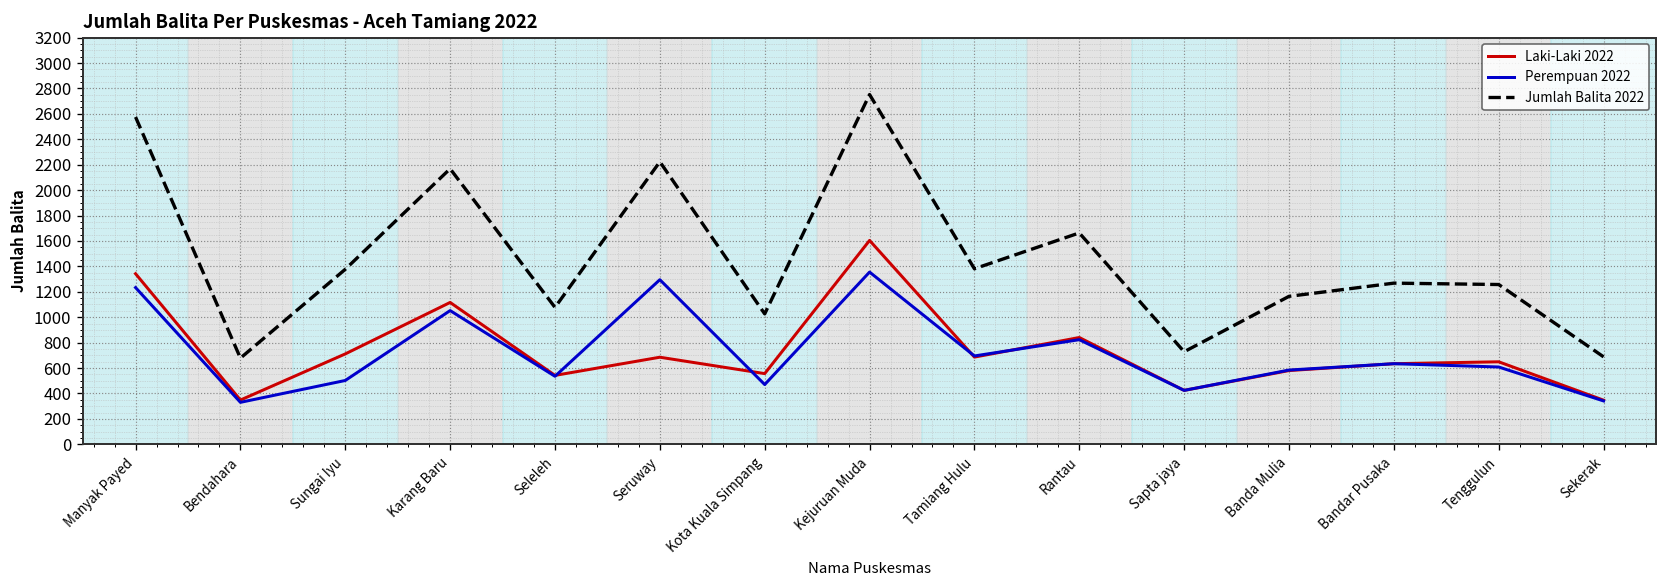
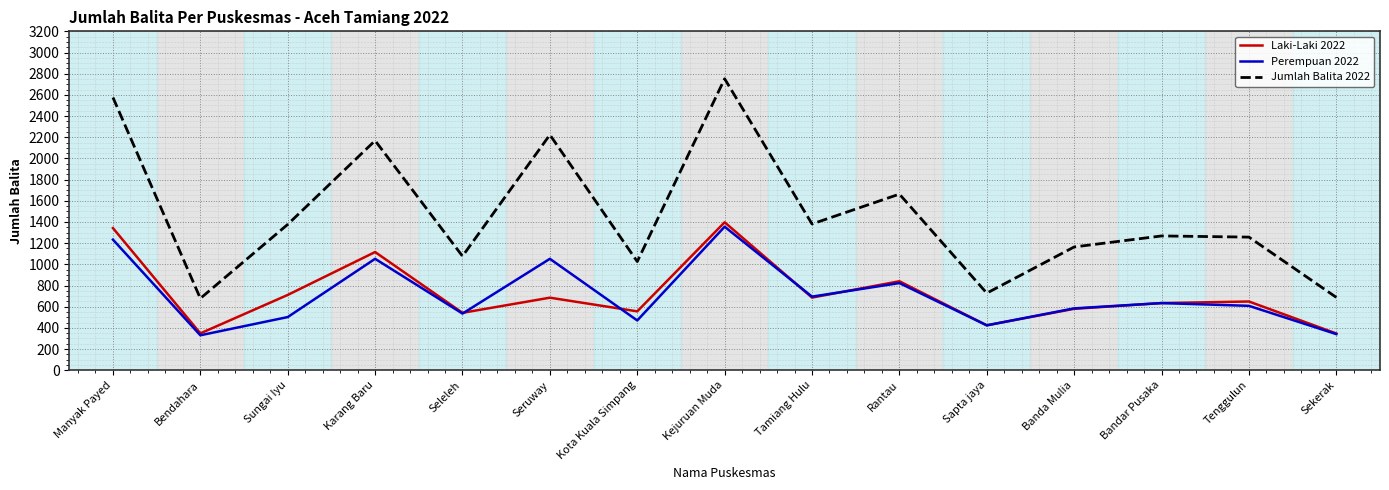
  {
    "Laki-Laki 2022": {
      "Manyak Payed": 1340,
      "Sungai Iyu": 710,
      "Karang Baru": 1120,
      "Seruway": 690,
      "Kota Kuala Simpang": 560,
-     "Kejuruan Muda": 1600,
+     "Kejuruan Muda": 1400,
      "Tenggulun": 650
    },
    "Perempuan 2022": {
      "Manyak Payed": 1230,
      "Sungai Iyu": 500,
      "Karang Baru": 1050,
-     "Seruway": 1300,
+     "Seruway": 1050,
      "Kota Kuala Simpang": 470,
      "Kejuruan Muda": 1360,
      "Tenggulun": 610
    },
    "Jumlah Balita 2022": {
      "Manyak Payed": 2580,
      "Bendahara": 680,
      "Sungai Iyu": 1380,
      "Karang Baru": 2170,
      "Seleleh": 1080,
      "Seruway": 2220,
      "Kota Kuala Simpang": 1030,
      "Kejuruan Muda": 2750,
      "Tamiang Hulu": 1380,
      "Rantau": 1660,
      "Sapta jaya": 730,
      "Banda Mulia": 1160,
      "Bandar Pusaka": 1270,
      "Tenggulun": 1260,
      "Sekerak": 690
    }
  }
